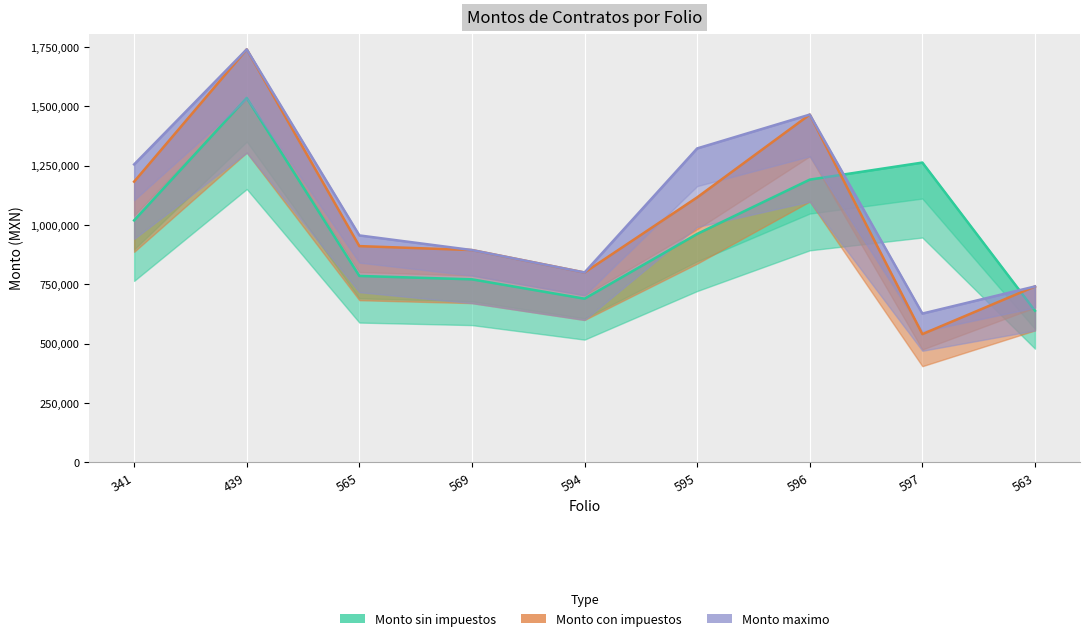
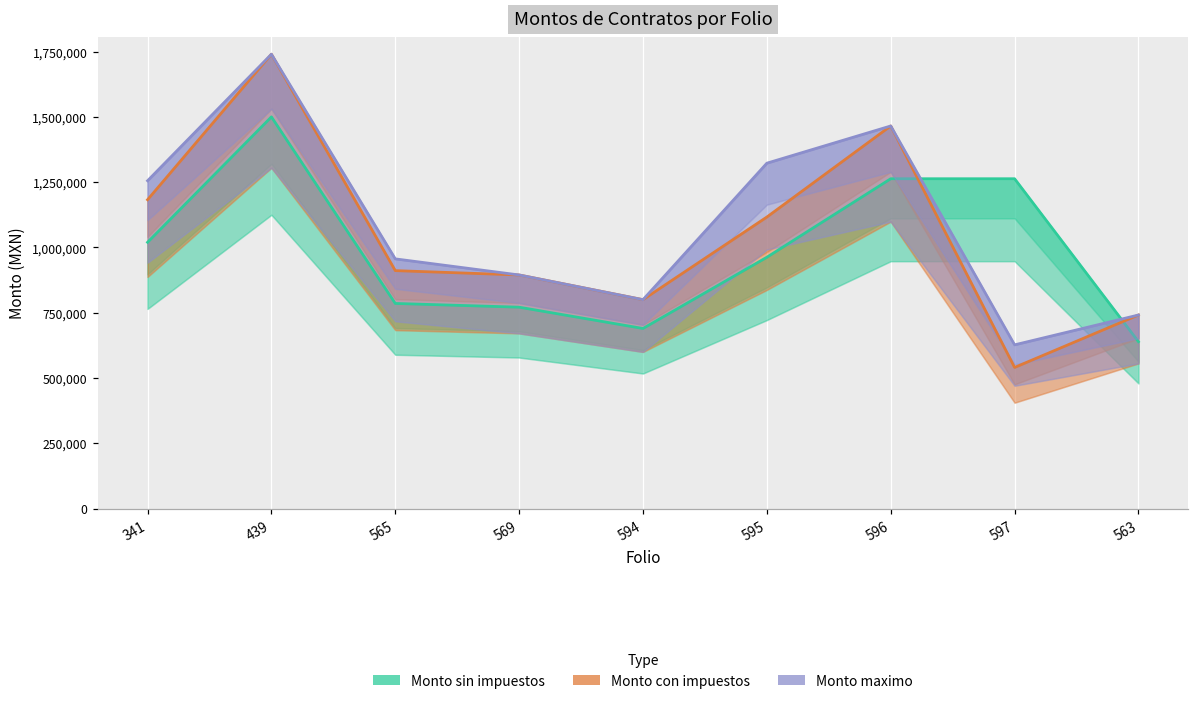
  {
    "Monto sin impuestos": {
      "341": "1,020,000",
-     "439": "1,540,000",
+     "439": "1,500,000",
      "565": "790,000",
      "569": "770,000",
      "594": "690,000",
      "595": "960,000",
-     "596": "1,190,000",
+     "596": "1,260,000",
      "597": "1,260,000",
      "563": "640,000"
    },
    "Monto con impuestos": {
      "341": "1,180,000",
      "565": "910,000",
      "595": "1,120,000",
      "597": "540,000"
    },
    "Monto maximo": {
      "341": "1,260,000",
      "565": "960,000",
      "595": "1,320,000",
      "597": "630,000"
    }
  }
